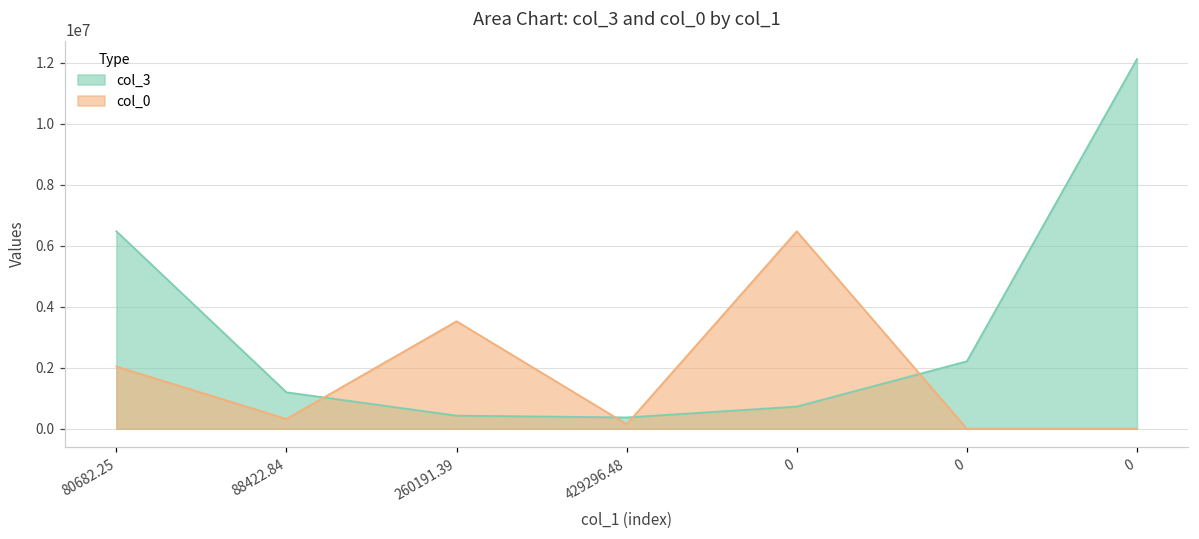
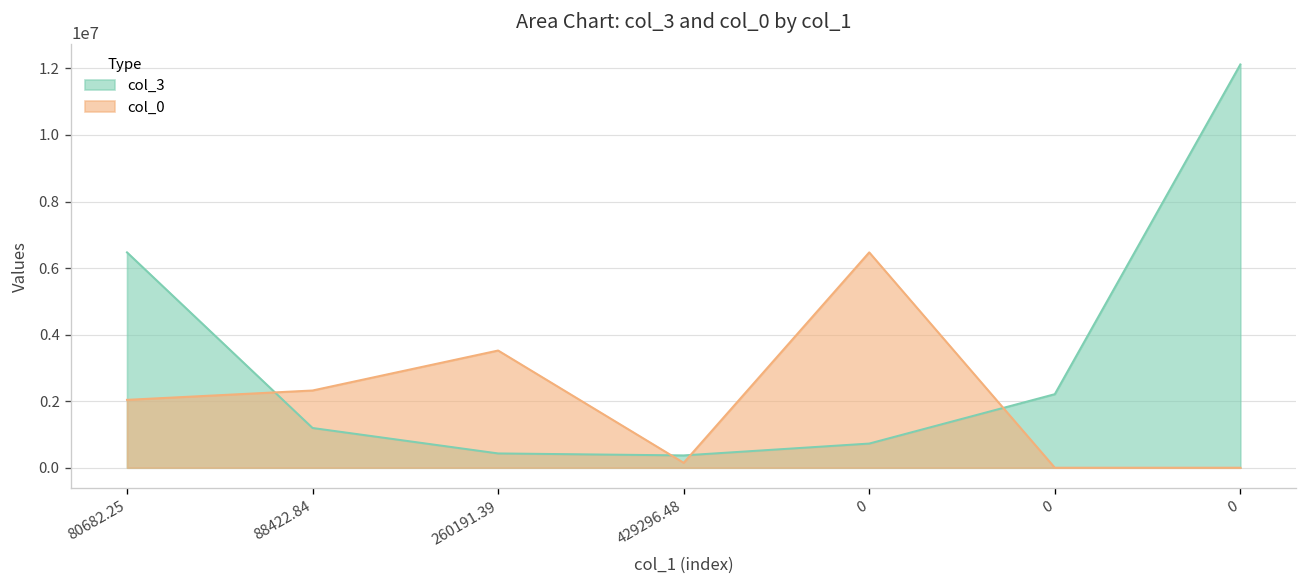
  {
    "col_3": {
      "80682.25": 6500000,
      "88422.84": 1200000,
      "260191.39": 400000,
      "429296.48": 400000
    },
    "col_0": {
      "80682.25": 2000000,
-     "88422.84": 300000,
+     "88422.84": 2300000,
      "260191.39": 3500000,
      "429296.48": 100000
    }
  }
